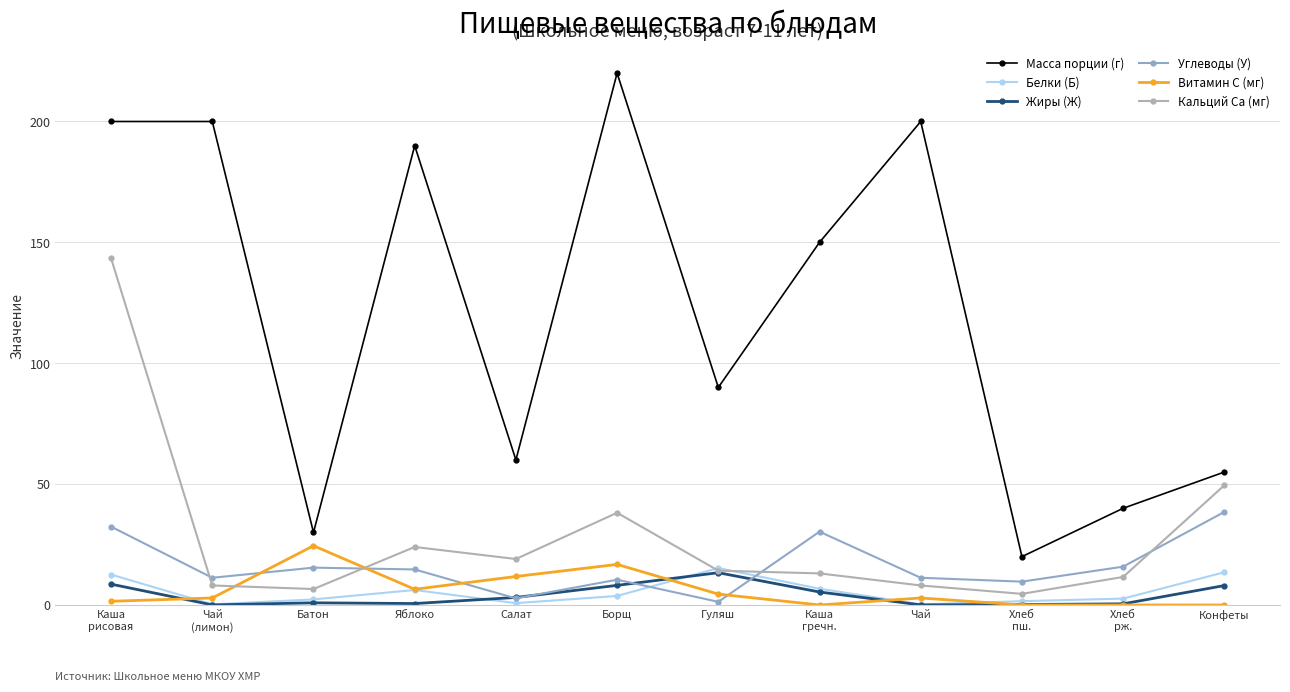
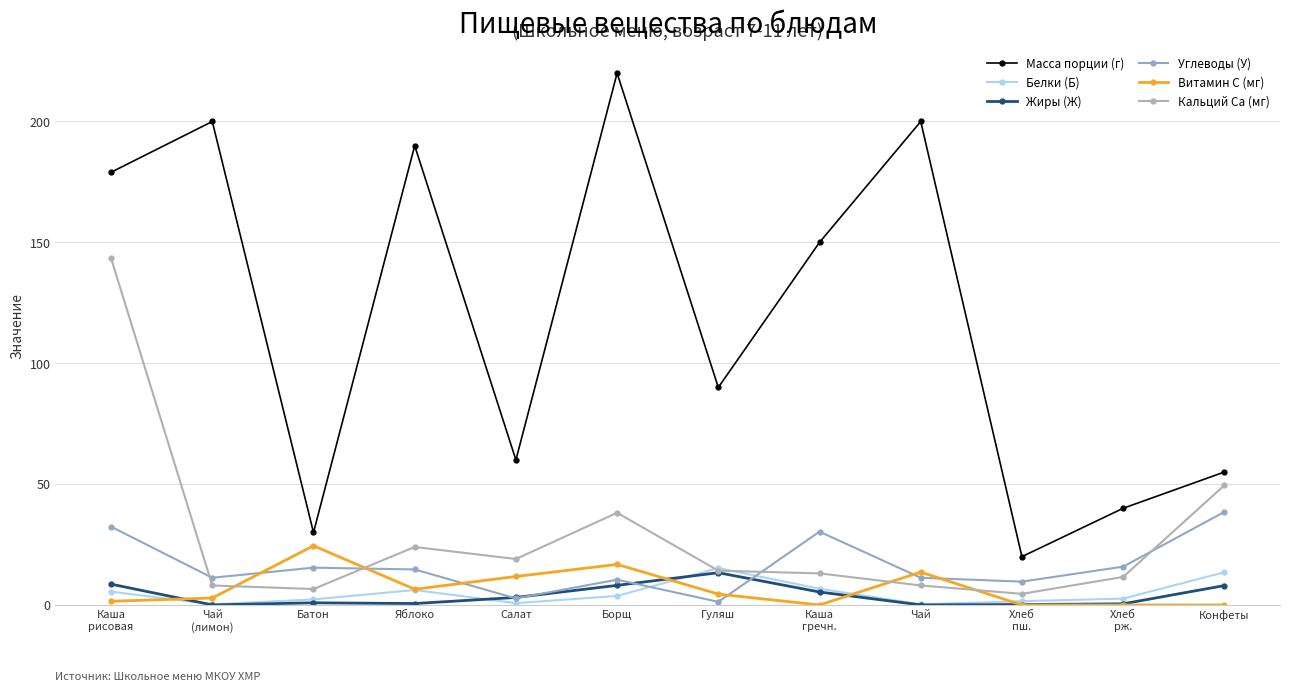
  {
    "Масса порции (г)": {
-     "Каша рисовая": 200,
+     "Каша рисовая": 179,
      "Чай (лимон)": 200,
      "Батон": 30,
      "Яблоко": 190,
      "Салат": 60,
      "Борщ": 220,
      "Гуляш": 90,
      "Каша гречн.": 150,
      "Чай": 200,
      "Хлеб пш.": 20,
      "Хлеб рж.": 40,
      "Конфеты": 55
    },
    "Белки (Б)": {
-     "Каша рисовая": 13,
+     "Каша рисовая": 6,
      "Батон": 2,
      "Салат": 1,
      "Борщ": 4,
      "Гуляш": 15,
      "Каша гречн.": 7,
      "Хлеб пш.": 2,
      "Хлеб рж.": 3,
      "Конфеты": 14
    },
    "Жиры (Ж)": {
      "Каша рисовая": 9,
      "Батон": 1,
      "Яблоко": 1,
      "Борщ": 8,
      "Каша гречн.": 5,
      "Конфеты": 8
    },
    "Витамин С (мг)": {
      "Каша рисовая": 2,
      "Чай (лимон)": 3,
      "Батон": 25,
      "Салат": 12,
      "Борщ": 17,
      "Гуляш": 5,
      "Каша гречн.": 0,
-     "Чай": 3,
+     "Чай": 14,
      "Конфеты": 0
    }
  }
